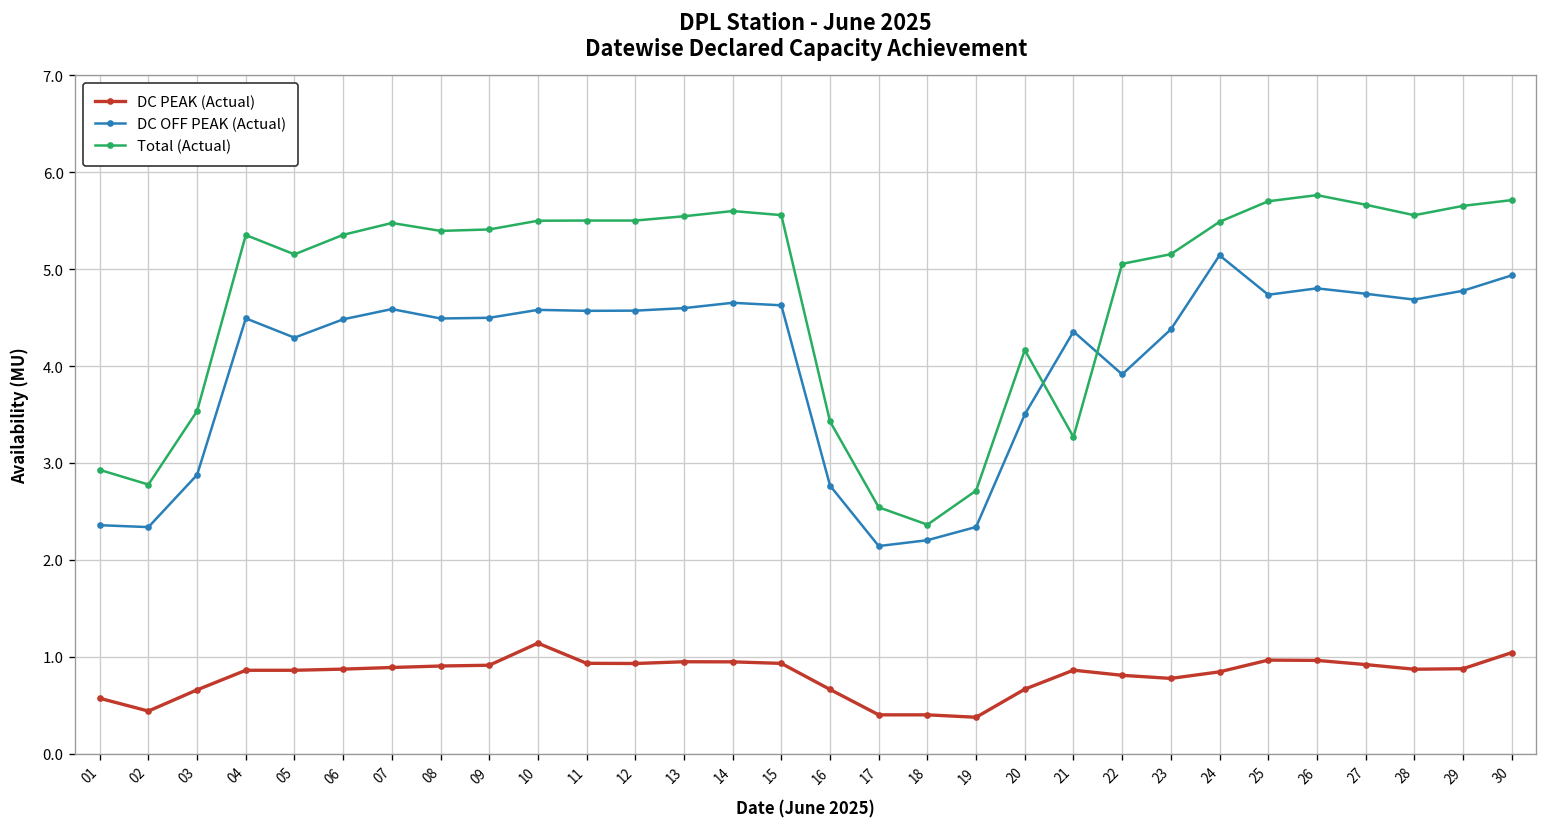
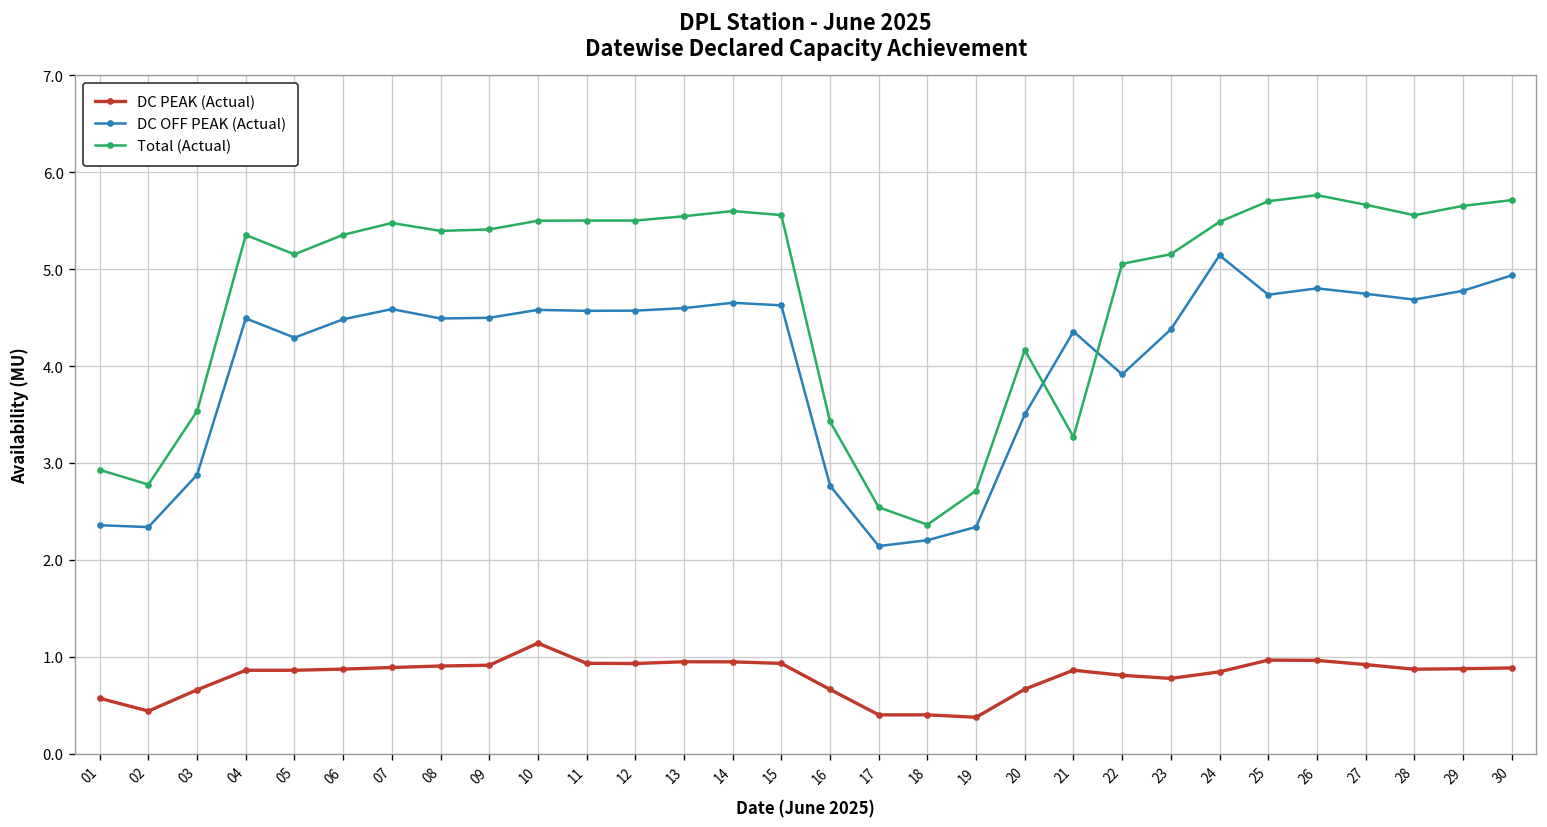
  {
    "DC PEAK (Actual)": {
      "01": 0.6,
      "02": 0.4,
      "03": 0.7,
      "04": 0.9,
      "05": 0.9,
      "06": 0.9,
      "07": 0.9,
      "08": 0.9,
      "09": 0.9,
      "10": 1.1,
      "11": 0.9,
      "12": 0.9,
      "13": 0.9,
      "14": 0.9,
      "15": 0.9,
      "16": 0.7,
      "17": 0.4,
      "18": 0.4,
      "19": 0.4,
      "20": 0.7,
      "21": 0.9,
      "22": 0.8,
      "23": 0.8,
      "24": 0.8,
      "25": 1.0,
      "26": 1.0,
      "27": 0.9,
      "28": 0.9,
      "29": 0.9,
-     "30": 1.0
+     "30": 0.9
    },
    "DC OFF PEAK (Actual)": {
      "01": 2.4,
      "02": 2.3,
      "03": 2.9,
      "04": 4.5,
      "05": 4.3,
      "06": 4.5,
      "07": 4.6,
      "08": 4.5,
      "09": 4.5,
      "10": 4.6,
      "11": 4.6,
      "12": 4.6,
      "13": 4.6,
      "14": 4.7,
      "15": 4.6,
      "16": 2.8,
      "17": 2.1,
      "18": 2.2,
      "19": 2.3,
      "20": 3.5,
      "21": 4.4,
      "22": 3.9,
      "23": 4.4,
      "24": 5.1,
      "25": 4.7,
      "26": 4.8,
      "27": 4.7,
      "28": 4.7,
      "29": 4.8,
      "30": 4.9
    },
    "Total (Actual)": {
      "01": 2.9,
      "02": 2.8,
      "03": 3.5,
      "04": 5.4,
      "05": 5.2,
      "06": 5.4,
      "07": 5.5,
      "08": 5.4,
      "09": 5.4,
      "10": 5.5,
      "11": 5.5,
      "12": 5.5,
      "13": 5.5,
      "14": 5.6,
      "15": 5.6,
      "16": 3.4,
      "17": 2.5,
      "18": 2.4,
      "19": 2.7,
      "20": 4.2,
      "21": 3.3,
      "22": 5.1,
      "23": 5.2,
      "24": 5.5,
      "25": 5.7,
      "26": 5.8,
      "27": 5.7,
      "28": 5.6,
      "29": 5.7,
      "30": 5.7
    }
  }
